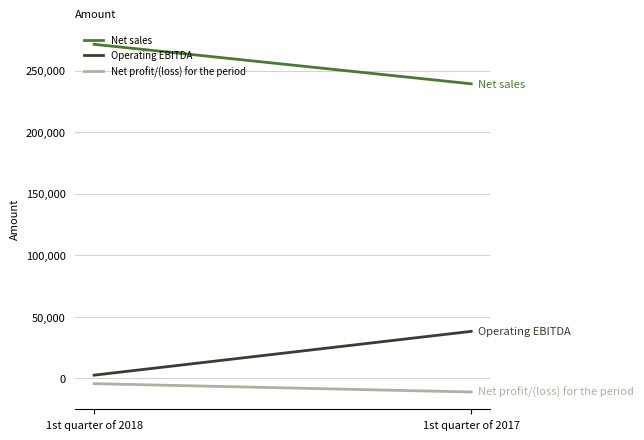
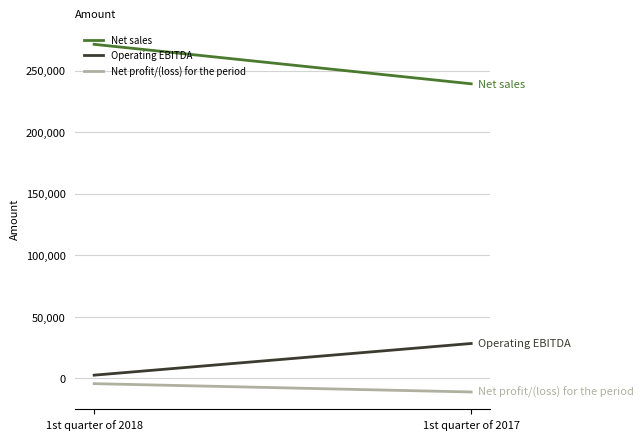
  {
    "Net sales": {
      "1st quarter of 2018": "271,000",
      "1st quarter of 2017": "239,000"
    },
    "Operating EBITDA": {
      "1st quarter of 2018": "3,000",
-     "1st quarter of 2017": "38,000"
+     "1st quarter of 2017": "28,000"
    },
    "Net profit/(loss) for the period": {
      "1st quarter of 2018": "-4,000",
      "1st quarter of 2017": "-11,000"
    }
  }
